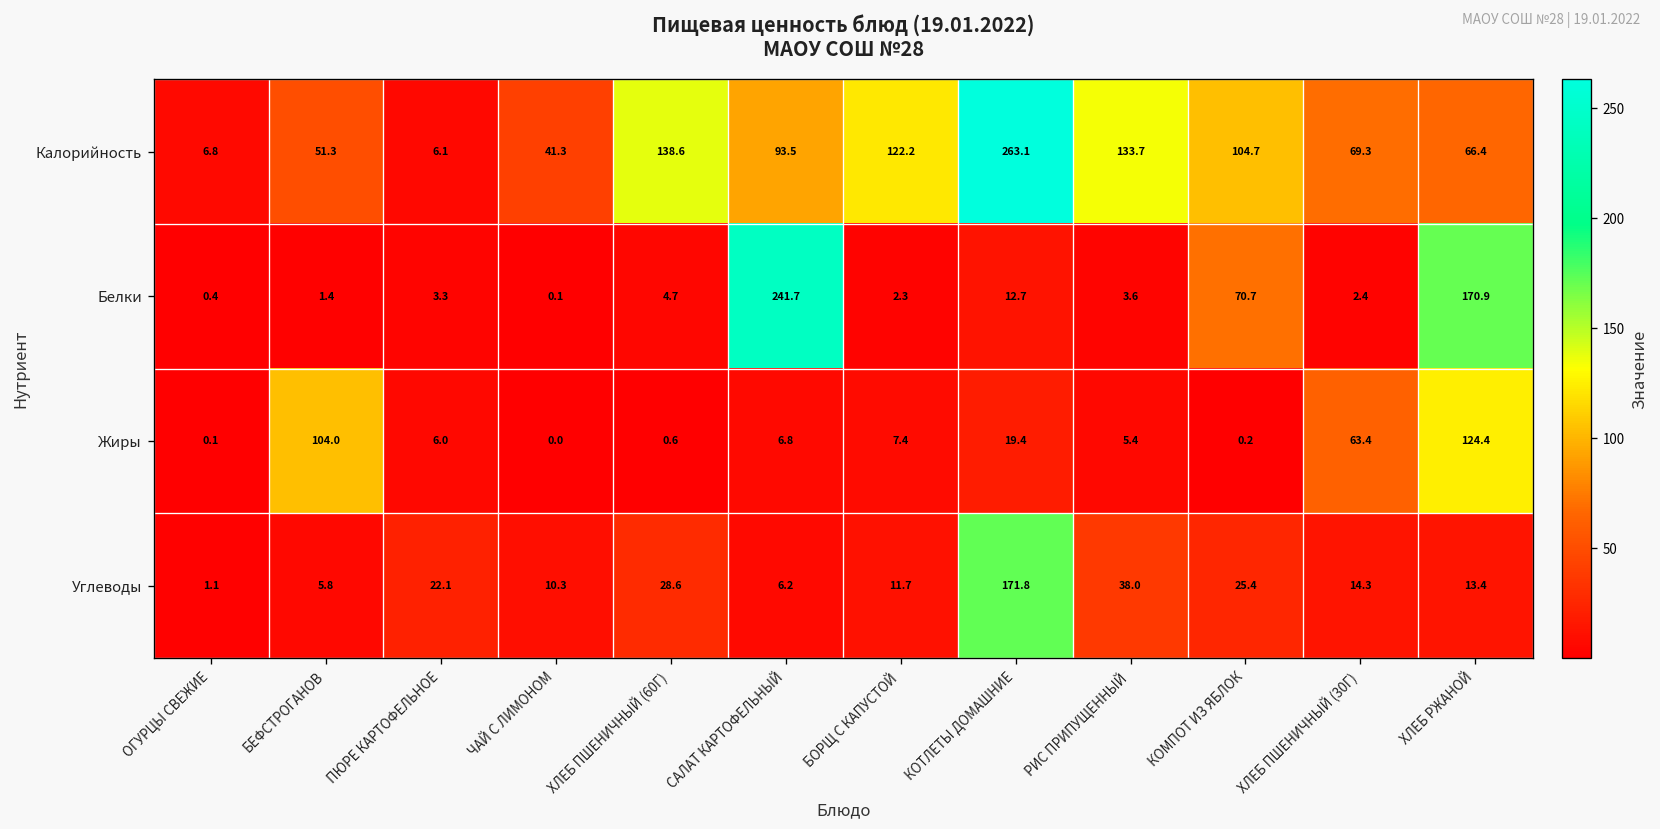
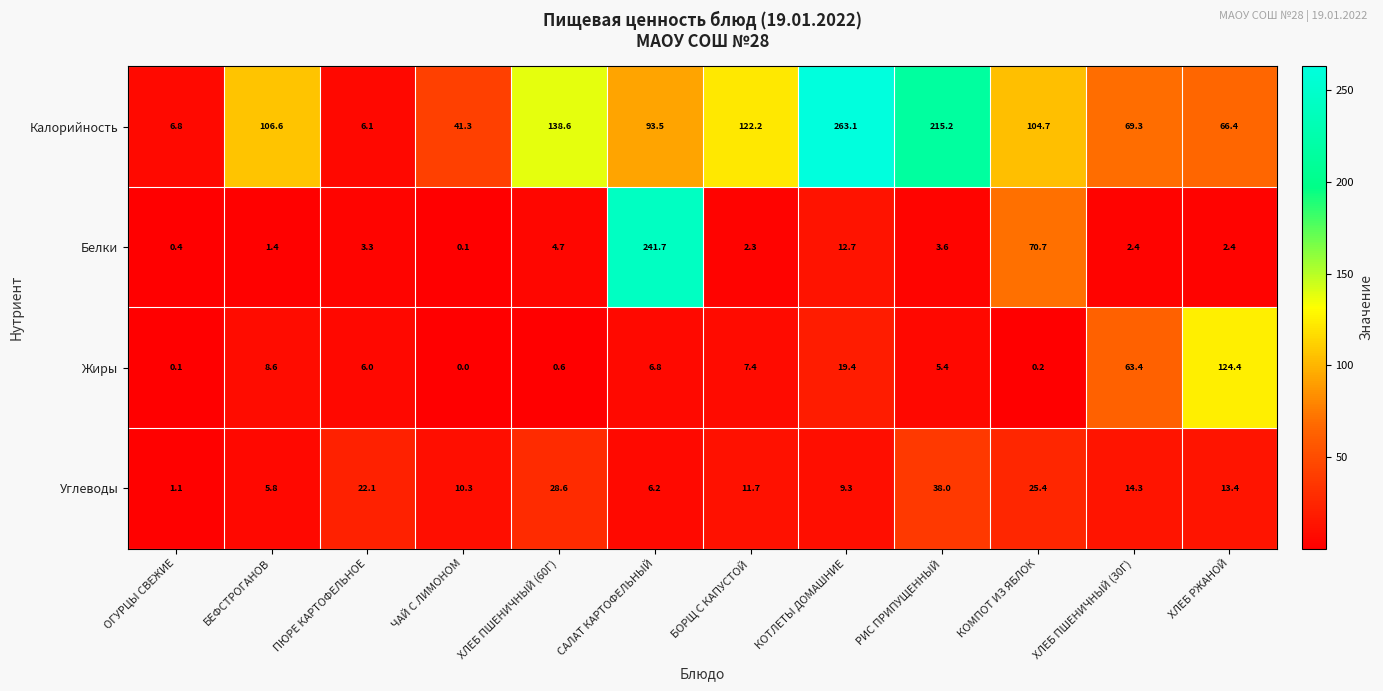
  {
    "Калорийность": {
      "ОГУРЦЫ СВЕЖИЕ": 6.8,
-     "БЕФСТРОГАНОВ": 51.3,
+     "БЕФСТРОГАНОВ": 106.6,
      "ПЮРЕ КАРТОФЕЛЬНОЕ": 6.1,
      "ЧАЙ С ЛИМОНОМ": 41.3,
      "ХЛЕБ ПШЕНИЧНЫЙ (60Г)": 138.6,
      "САЛАТ КАРТОФЕЛЬНЫЙ": 93.5,
      "БОРЩ С КАПУСТОЙ": 122.2,
      "КОТЛЕТЫ ДОМАШНИЕ": 263.1,
-     "РИС ПРИПУЩЕННЫЙ": 133.7,
+     "РИС ПРИПУЩЕННЫЙ": 215.2,
      "КОМПОТ ИЗ ЯБЛОК": 104.7,
      "ХЛЕБ ПШЕНИЧНЫЙ (30Г)": 69.3,
      "ХЛЕБ РЖАНОЙ": 66.4
    },
    "Белки": {
      "ОГУРЦЫ СВЕЖИЕ": 0.4,
      "БЕФСТРОГАНОВ": 1.4,
      "ПЮРЕ КАРТОФЕЛЬНОЕ": 3.3,
      "ЧАЙ С ЛИМОНОМ": 0.1,
      "ХЛЕБ ПШЕНИЧНЫЙ (60Г)": 4.7,
      "САЛАТ КАРТОФЕЛЬНЫЙ": 241.7,
      "БОРЩ С КАПУСТОЙ": 2.3,
      "КОТЛЕТЫ ДОМАШНИЕ": 12.7,
      "РИС ПРИПУЩЕННЫЙ": 3.6,
      "КОМПОТ ИЗ ЯБЛОК": 70.7,
      "ХЛЕБ ПШЕНИЧНЫЙ (30Г)": 2.4,
-     "ХЛЕБ РЖАНОЙ": 170.9
+     "ХЛЕБ РЖАНОЙ": 2.4
    },
    "Жиры": {
      "ОГУРЦЫ СВЕЖИЕ": 0.1,
-     "БЕФСТРОГАНОВ": 104.0,
+     "БЕФСТРОГАНОВ": 8.6,
      "ПЮРЕ КАРТОФЕЛЬНОЕ": 6.0,
      "ЧАЙ С ЛИМОНОМ": 0.0,
      "ХЛЕБ ПШЕНИЧНЫЙ (60Г)": 0.6,
      "САЛАТ КАРТОФЕЛЬНЫЙ": 6.8,
      "БОРЩ С КАПУСТОЙ": 7.4,
      "КОТЛЕТЫ ДОМАШНИЕ": 19.4,
      "РИС ПРИПУЩЕННЫЙ": 5.4,
      "КОМПОТ ИЗ ЯБЛОК": 0.2,
      "ХЛЕБ ПШЕНИЧНЫЙ (30Г)": 63.4,
      "ХЛЕБ РЖАНОЙ": 124.4
    },
    "Углеводы": {
      "ОГУРЦЫ СВЕЖИЕ": 1.1,
      "БЕФСТРОГАНОВ": 5.8,
      "ПЮРЕ КАРТОФЕЛЬНОЕ": 22.1,
      "ЧАЙ С ЛИМОНОМ": 10.3,
      "ХЛЕБ ПШЕНИЧНЫЙ (60Г)": 28.6,
      "САЛАТ КАРТОФЕЛЬНЫЙ": 6.2,
      "БОРЩ С КАПУСТОЙ": 11.7,
-     "КОТЛЕТЫ ДОМАШНИЕ": 171.8,
+     "КОТЛЕТЫ ДОМАШНИЕ": 9.3,
      "РИС ПРИПУЩЕННЫЙ": 38.0,
      "КОМПОТ ИЗ ЯБЛОК": 25.4,
      "ХЛЕБ ПШЕНИЧНЫЙ (30Г)": 14.3,
      "ХЛЕБ РЖАНОЙ": 13.4
    }
  }
